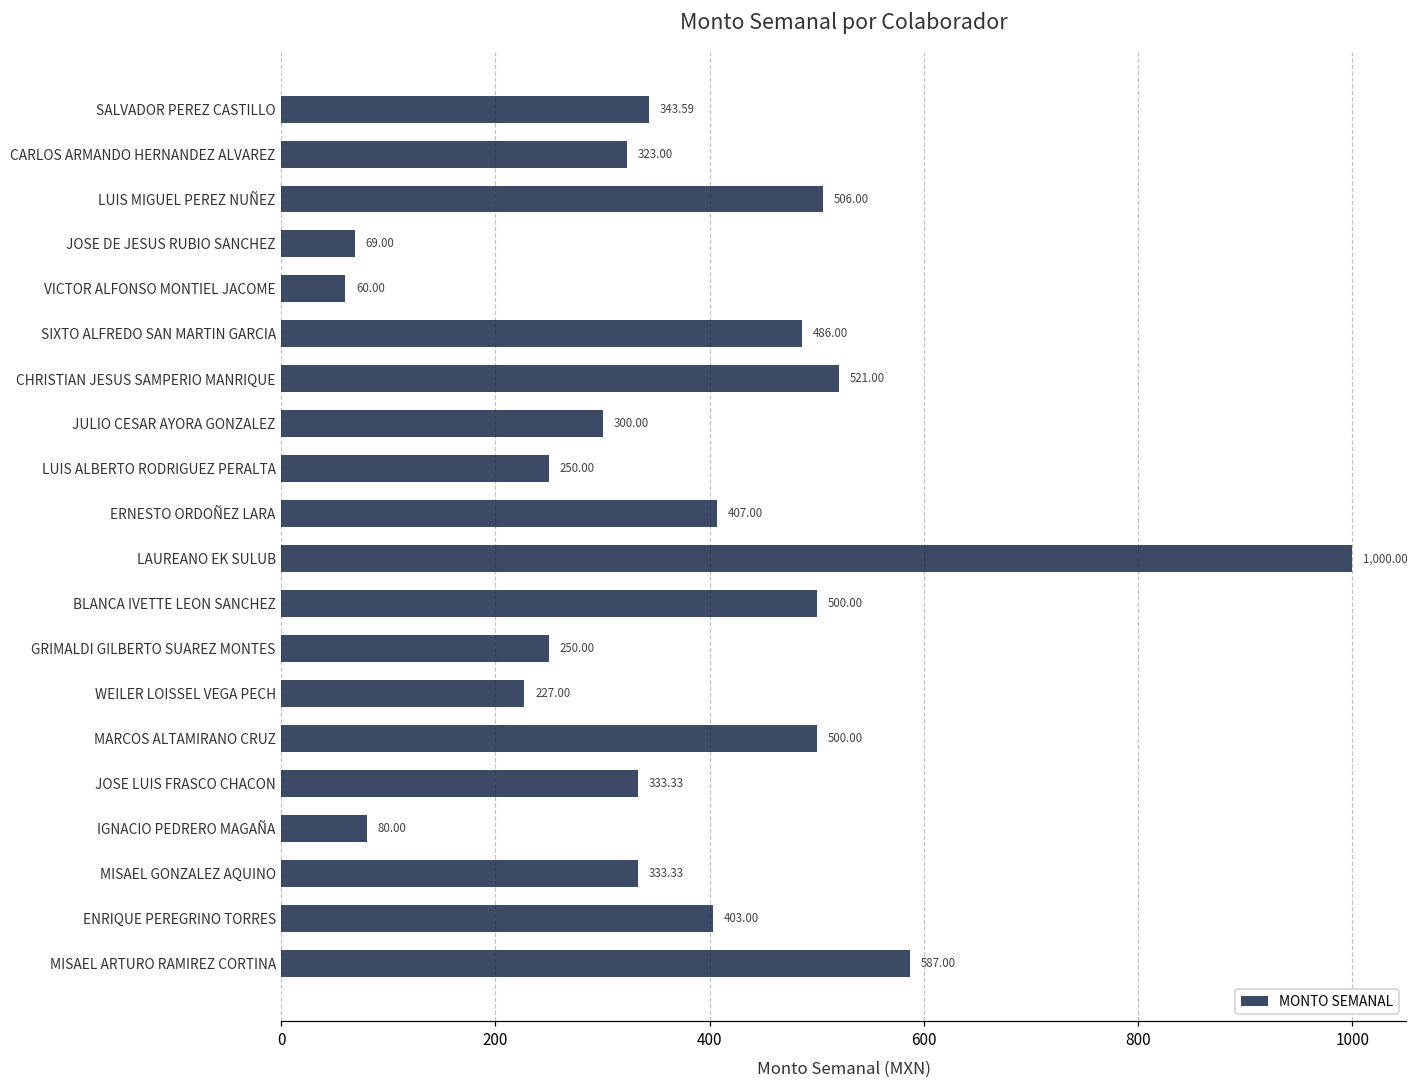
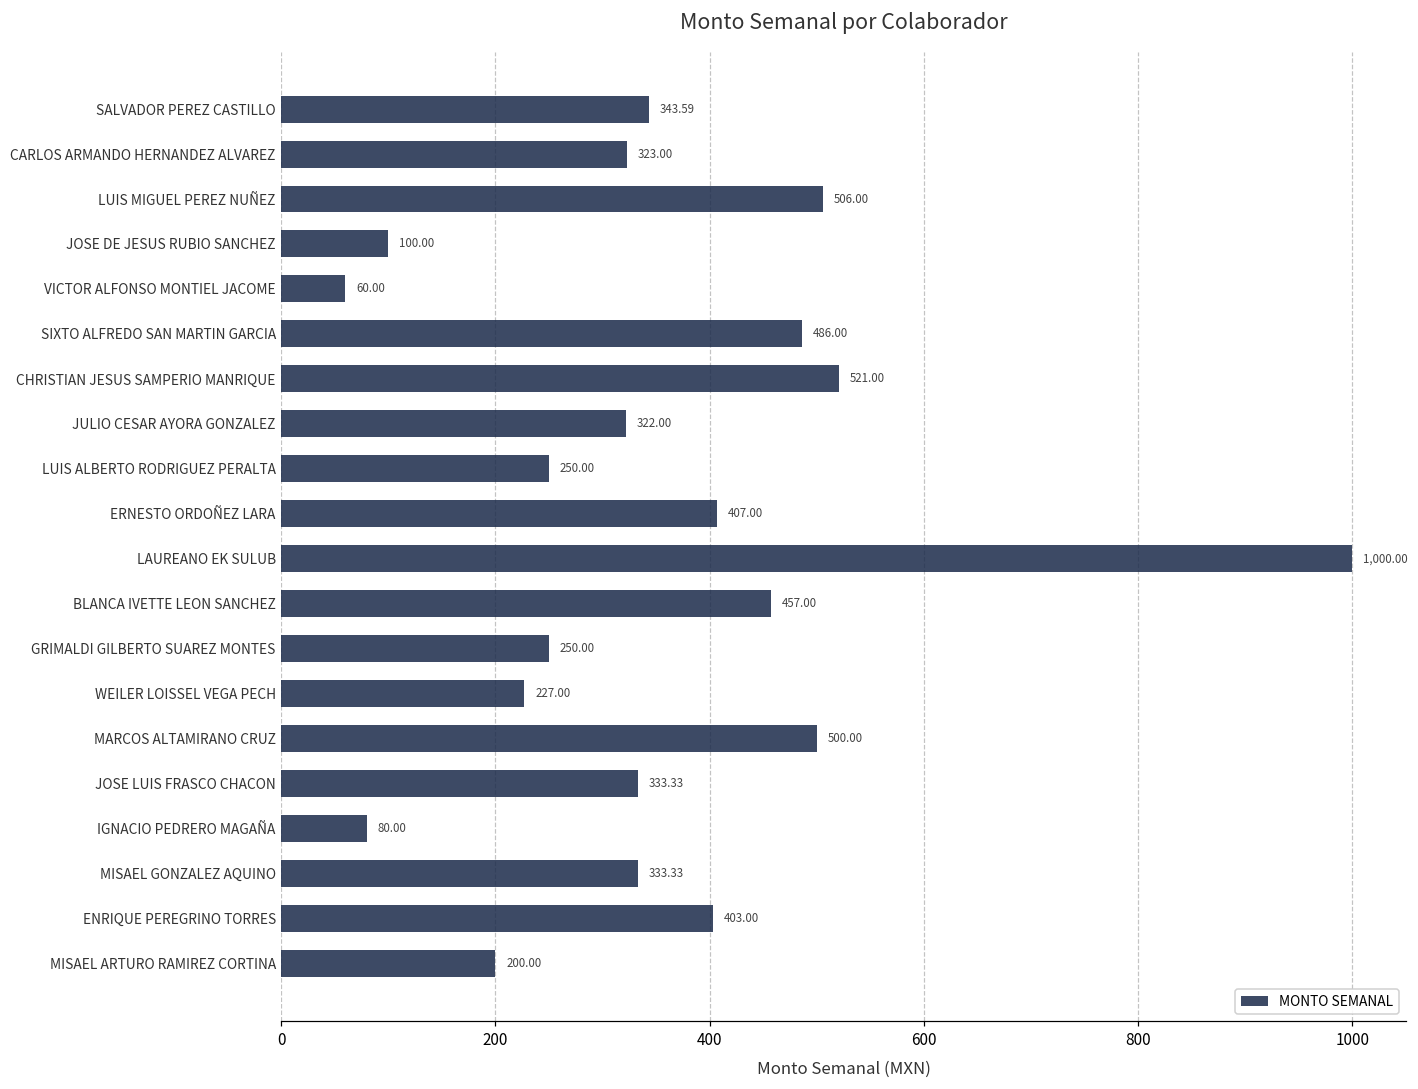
  {
    "SALVADOR PEREZ CASTILLO": "343.59",
    "CARLOS ARMANDO HERNANDEZ ALVAREZ": "323.00",
    "LUIS MIGUEL PEREZ NUÑEZ": "506.00",
-   "JOSE DE JESUS RUBIO SANCHEZ": "69.00",
+   "JOSE DE JESUS RUBIO SANCHEZ": "100.00",
    "VICTOR ALFONSO MONTIEL JACOME": "60.00",
    "SIXTO ALFREDO SAN MARTIN GARCIA": "486.00",
    "CHRISTIAN JESUS SAMPERIO MANRIQUE": "521.00",
-   "JULIO CESAR AYORA GONZALEZ": "300.00",
+   "JULIO CESAR AYORA GONZALEZ": "322.00",
    "LUIS ALBERTO RODRIGUEZ PERALTA": "250.00",
    "ERNESTO ORDOÑEZ LARA": "407.00",
    "LAUREANO EK SULUB": "1,000.00",
-   "BLANCA IVETTE LEON SANCHEZ": "500.00",
+   "BLANCA IVETTE LEON SANCHEZ": "457.00",
    "GRIMALDI GILBERTO SUAREZ MONTES": "250.00",
    "WEILER LOISSEL VEGA PECH": "227.00",
    "MARCOS ALTAMIRANO CRUZ": "500.00",
    "JOSE LUIS FRASCO CHACON": "333.33",
    "IGNACIO PEDRERO MAGAÑA": "80.00",
    "MISAEL GONZALEZ AQUINO": "333.33",
    "ENRIQUE PEREGRINO TORRES": "403.00",
-   "MISAEL ARTURO RAMIREZ CORTINA": "587.00"
+   "MISAEL ARTURO RAMIREZ CORTINA": "200.00"
  }
